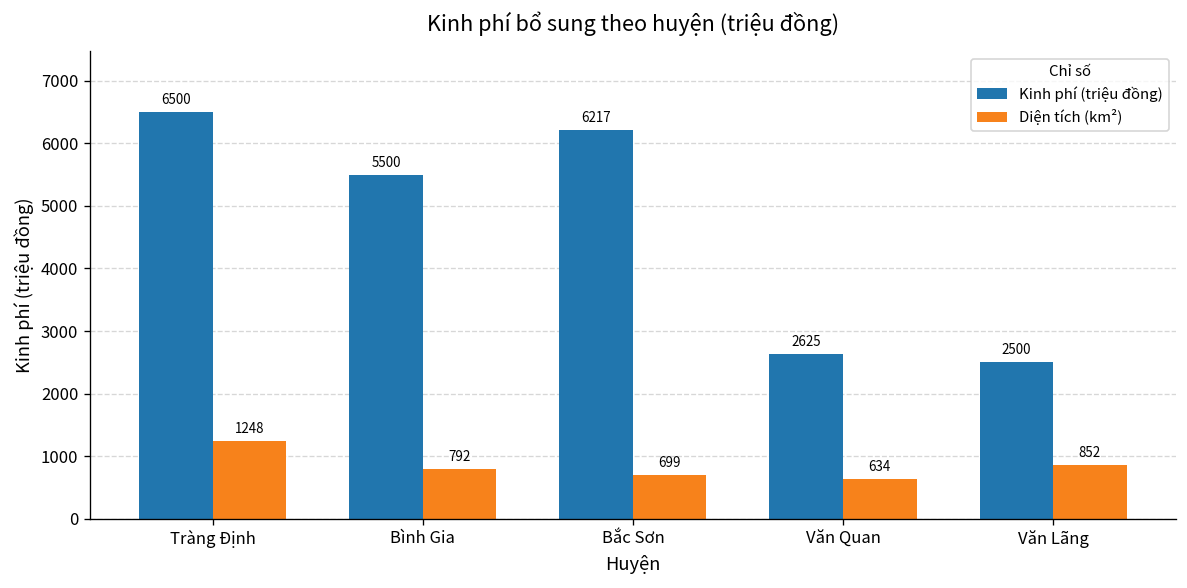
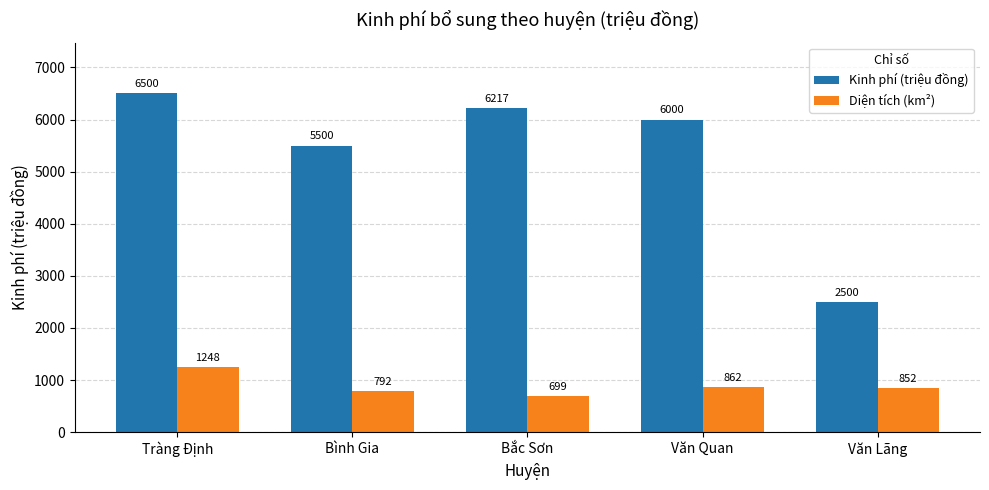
  {
    "Kinh phí (triệu đồng)": {
      "Tràng Định": 6500,
      "Bình Gia": 5500,
      "Bắc Sơn": 6217,
-     "Văn Quan": 2625,
+     "Văn Quan": 6000,
      "Văn Lãng": 2500
    },
    "Diện tích (km²)": {
      "Tràng Định": 1248,
      "Bình Gia": 792,
      "Bắc Sơn": 699,
-     "Văn Quan": 634,
+     "Văn Quan": 862,
      "Văn Lãng": 852
    }
  }
